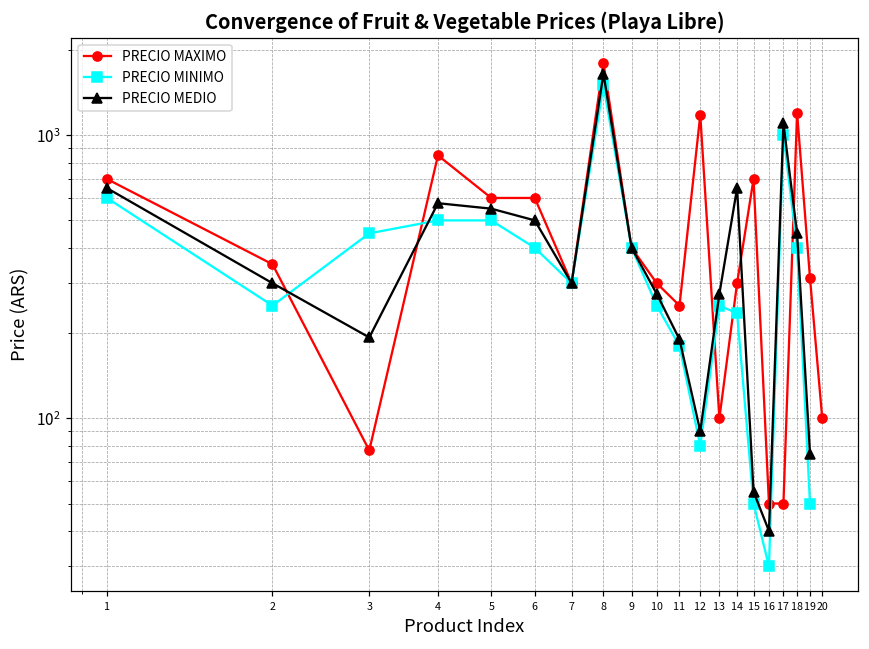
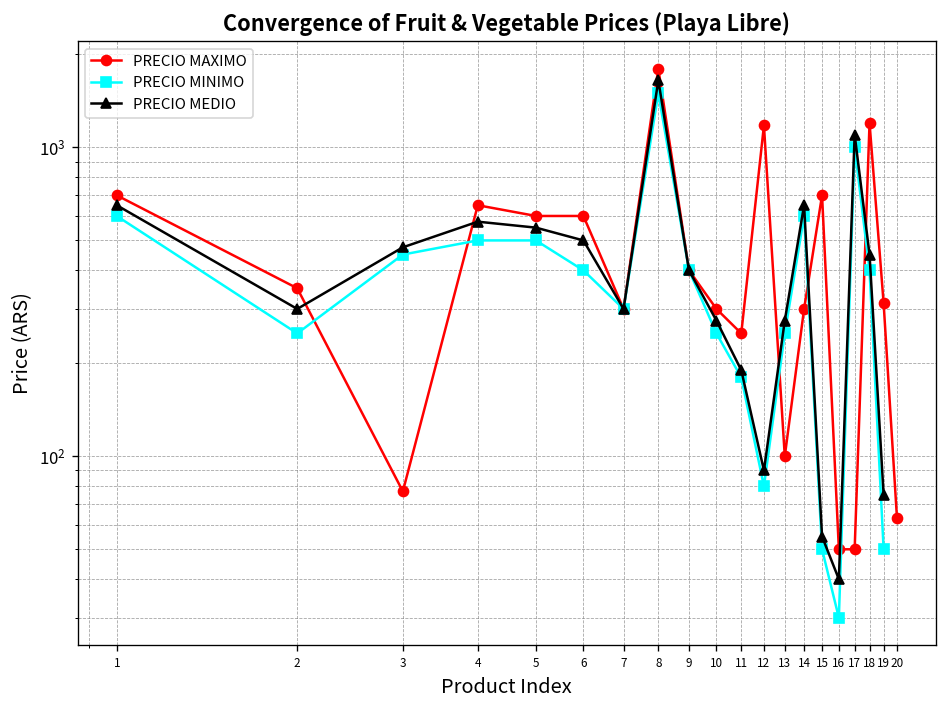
  {
    "PRECIO MAXIMO": {
      "1": 700,
      "2": 350,
      "3": 77,
-     "4": 850,
+     "4": 650,
      "5": 600,
      "6": 600,
      "8": 1800,
      "10": 300,
      "11": 250,
      "12": 1200,
      "13": 100,
      "14": 300,
      "15": 700,
      "16": 50,
      "17": 50,
      "18": 1200,
      "19": 310,
-     "20": 100
+     "20": 63
    },
    "PRECIO MINIMO": {
      "1": 600,
      "2": 250,
      "3": 450,
      "4": 500,
      "5": 500,
      "6": 400,
      "8": 1500,
      "10": 250,
      "11": 180,
      "12": 80,
      "13": 250,
-     "14": 240,
+     "14": 600,
      "15": 50,
      "16": 30,
      "17": 1000,
      "18": 400,
      "19": 50
    },
    "PRECIO MEDIO": {
      "1": 650,
      "2": 300,
-     "3": 190,
+     "3": 480,
      "4": 580,
      "5": 550,
      "6": 500,
      "8": 1700,
      "10": 280,
      "11": 190,
      "12": 90,
      "13": 280,
      "14": 650,
      "15": 55,
      "16": 40,
      "17": 1100,
      "18": 450,
      "19": 75
    }
  }
